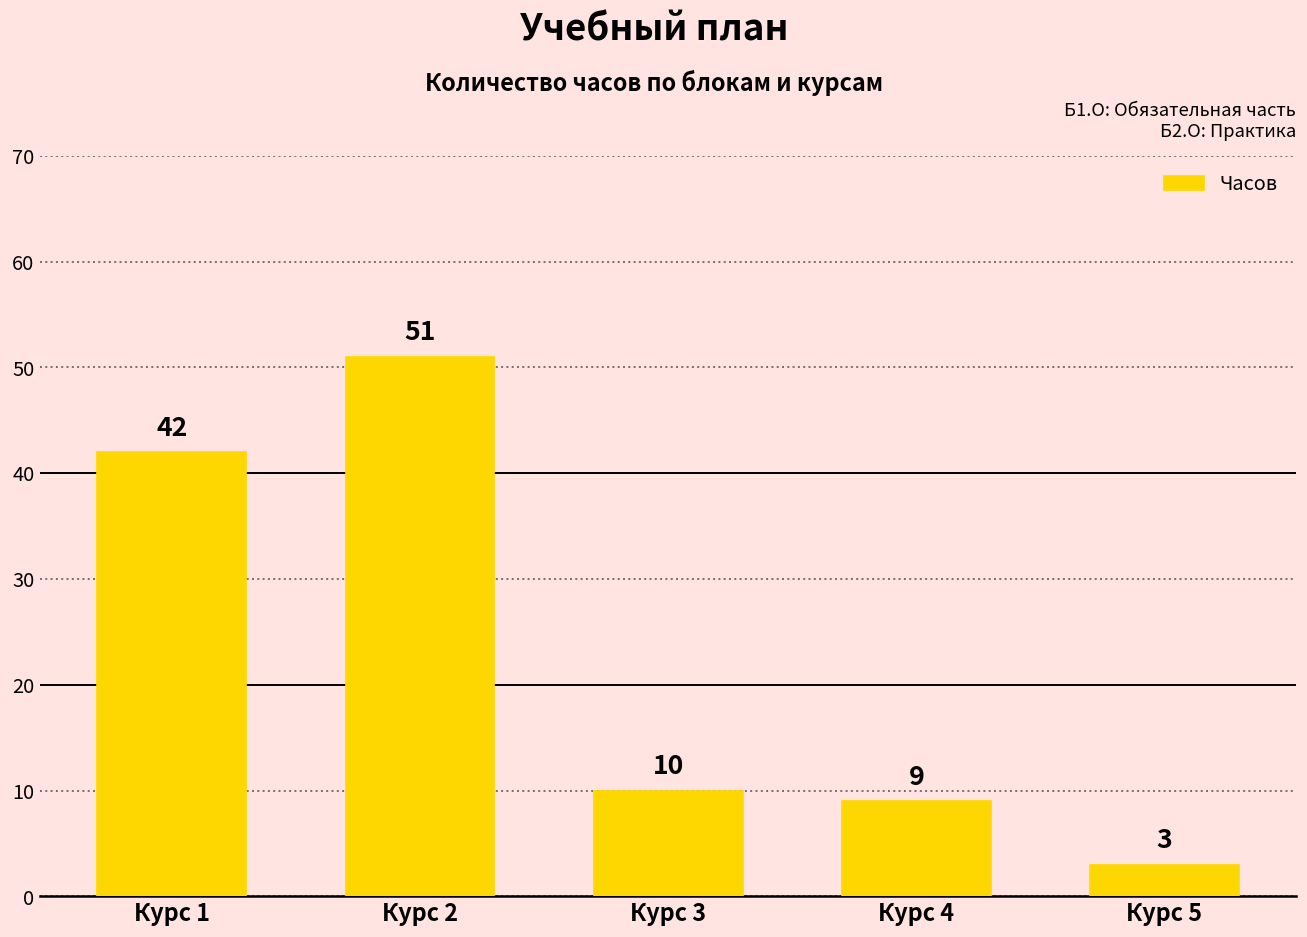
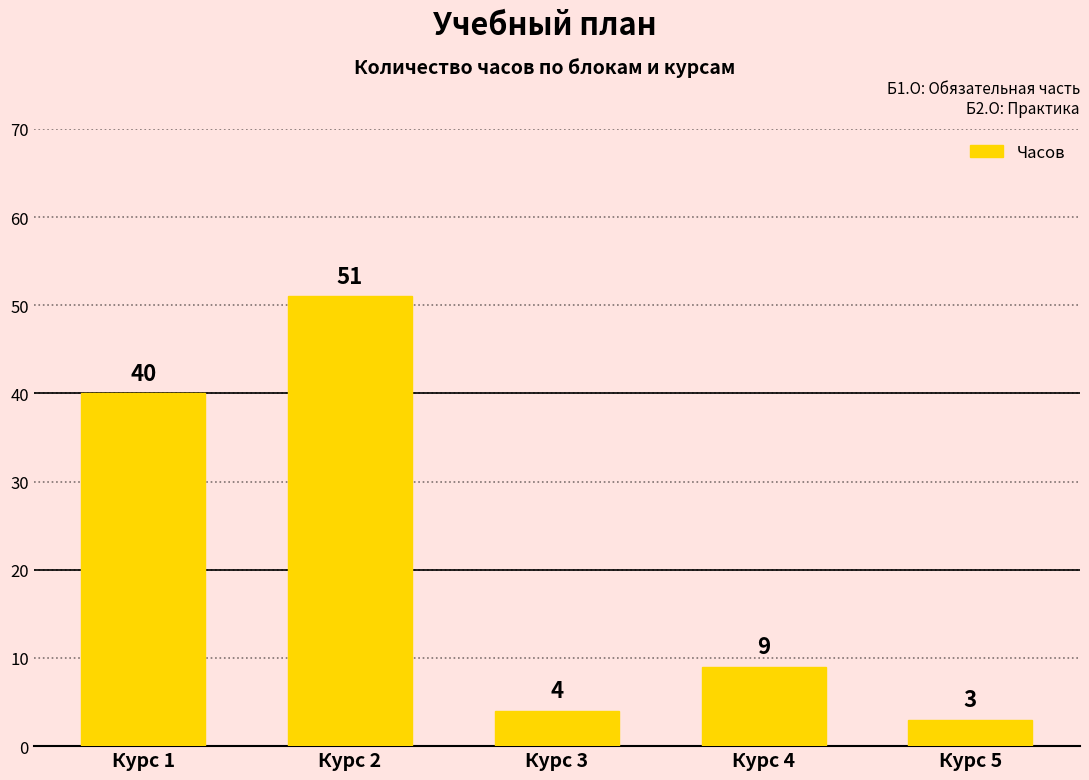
  {
-   "Курс 1": 42,
+   "Курс 1": 40,
    "Курс 2": 51,
-   "Курс 3": 10,
+   "Курс 3": 4,
    "Курс 4": 9,
    "Курс 5": 3
  }
